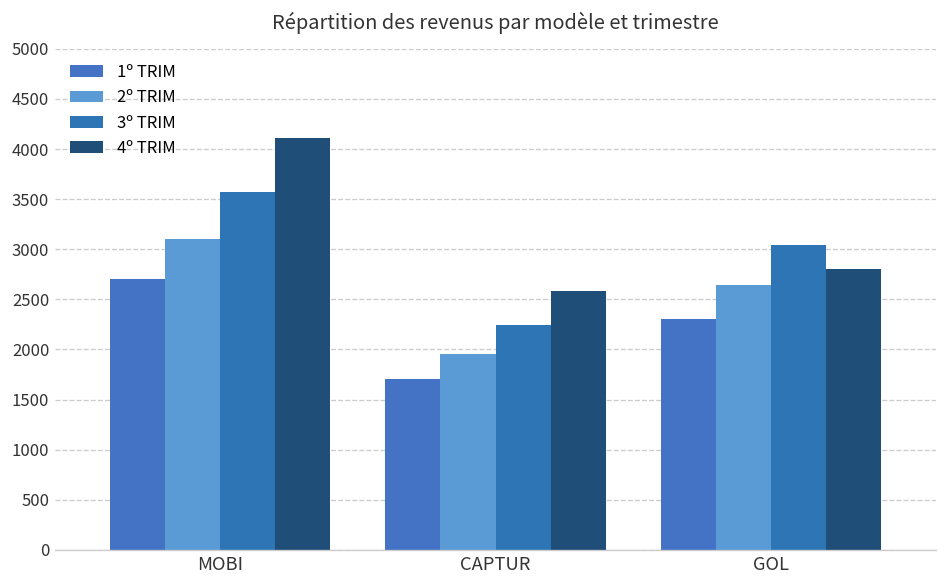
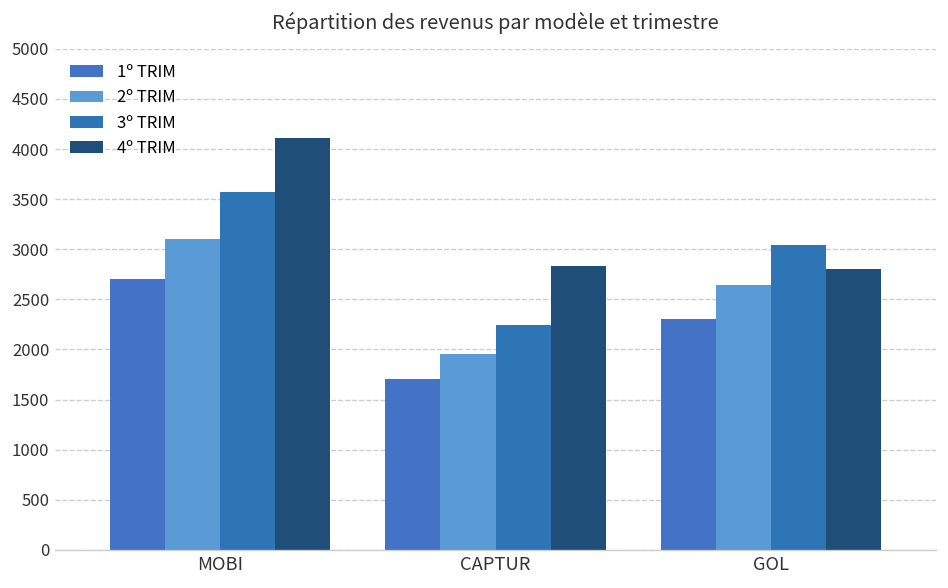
  {
    "4º TRIM": {
      "MOBI": 4100,
-     "CAPTUR": 2600,
+     "CAPTUR": 2800,
      "GOL": 2800
    }
  }
